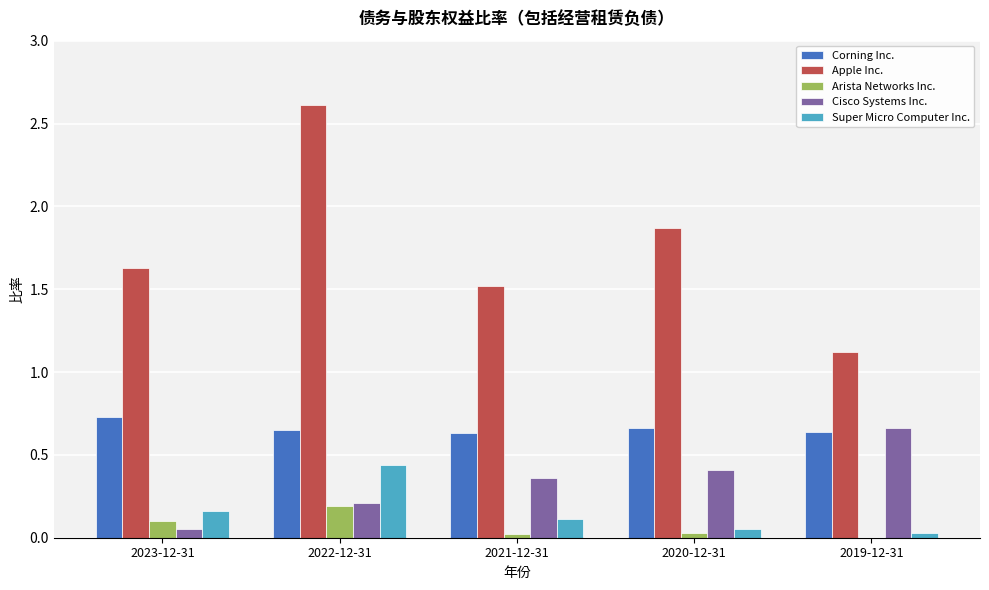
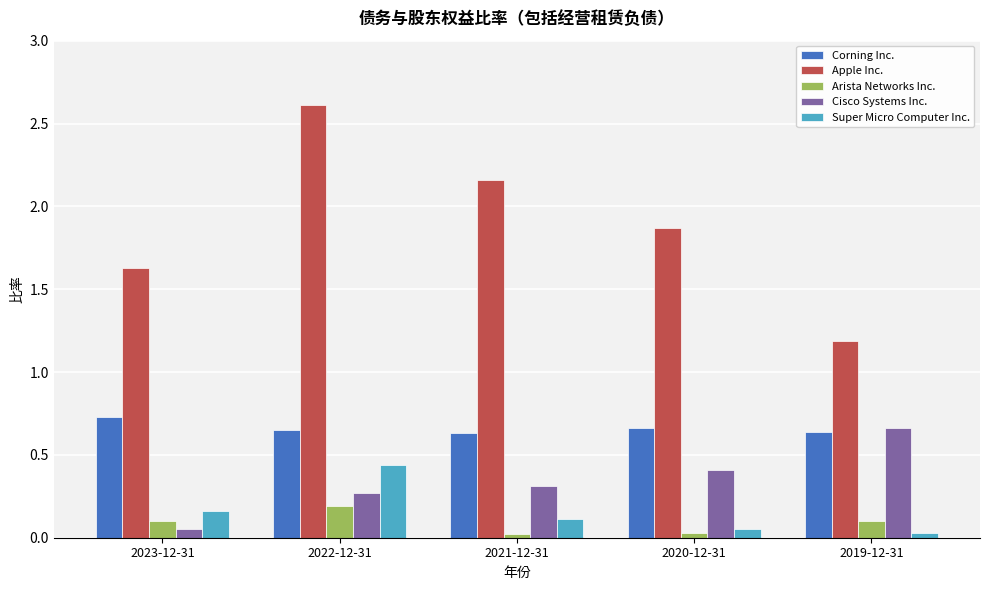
  {
    "Apple Inc.": {
      "2023-12-31": 1.63,
      "2022-12-31": 2.61,
-     "2021-12-31": 1.52,
+     "2021-12-31": 2.16,
      "2020-12-31": 1.87,
-     "2019-12-31": 1.12
+     "2019-12-31": 1.19
    },
    "Arista Networks Inc.": {
      "2023-12-31": 0.1,
      "2022-12-31": 0.2,
      "2021-12-31": 0.02,
      "2020-12-31": 0.03,
-     "2019-12-31": 0.0
+     "2019-12-31": 0.1
    },
    "Cisco Systems Inc.": {
      "2023-12-31": 0.05,
-     "2022-12-31": 0.21,
-     "2021-12-31": 0.36,
+     "2022-12-31": 0.27,
+     "2021-12-31": 0.31,
      "2020-12-31": 0.41,
      "2019-12-31": 0.66
    }
  }
